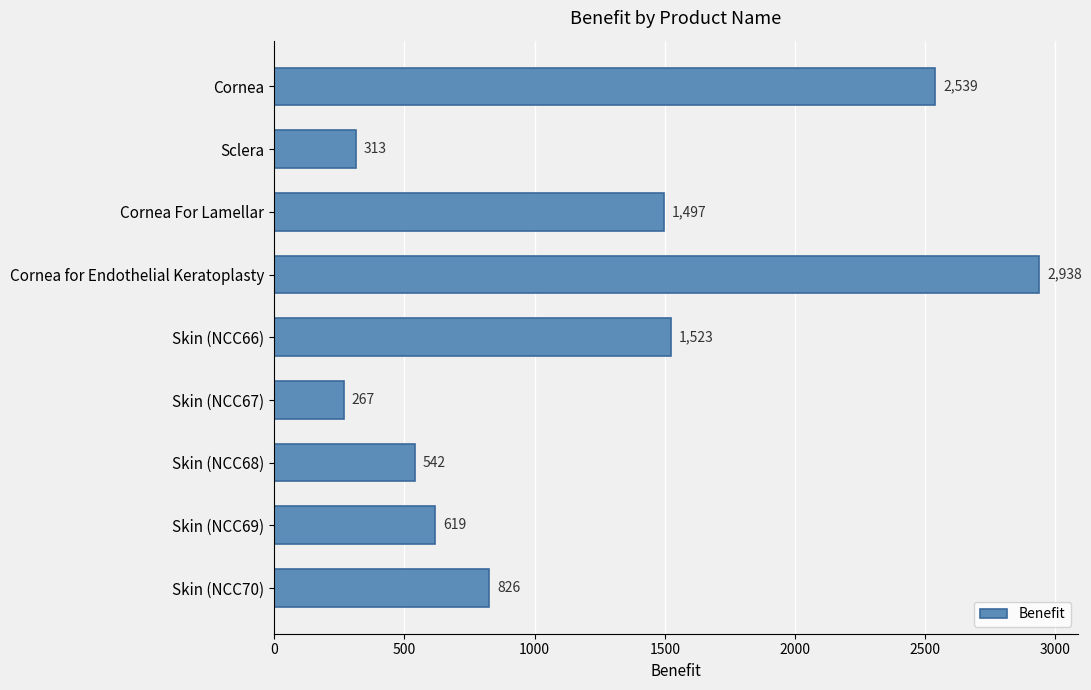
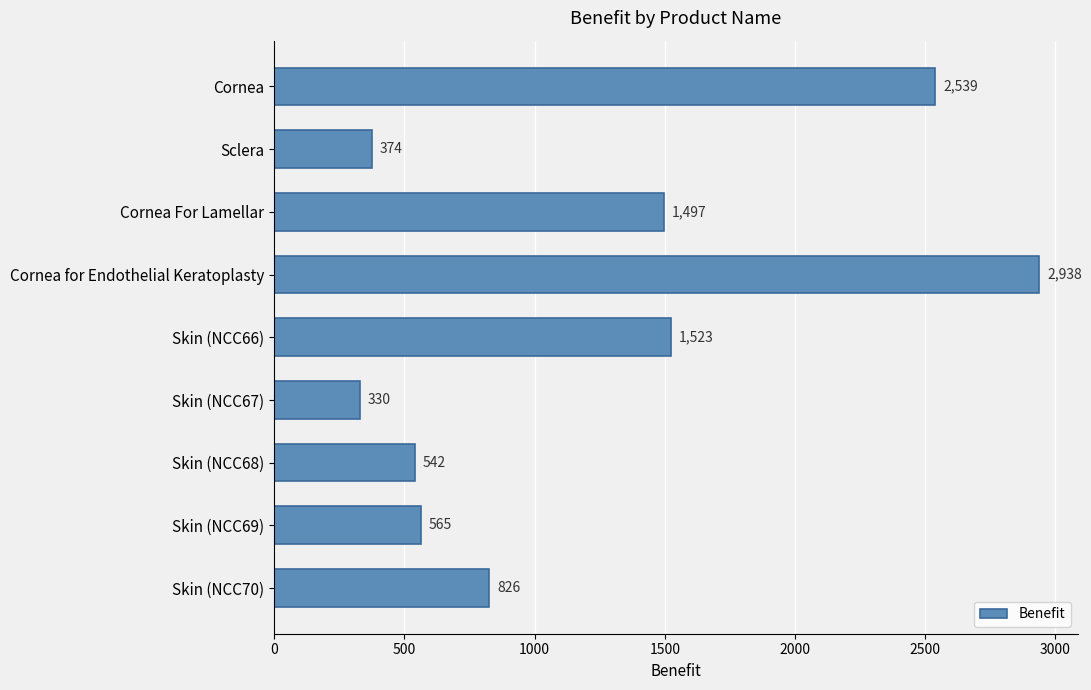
  {
    "Cornea": "2,539",
-   "Sclera": "313",
+   "Sclera": "374",
    "Cornea For Lamellar": "1,497",
    "Cornea for Endothelial Keratoplasty": "2,938",
    "Skin (NCC66)": "1,523",
-   "Skin (NCC67)": "267",
+   "Skin (NCC67)": "330",
    "Skin (NCC68)": "542",
-   "Skin (NCC69)": "619",
+   "Skin (NCC69)": "565",
    "Skin (NCC70)": "826"
  }
